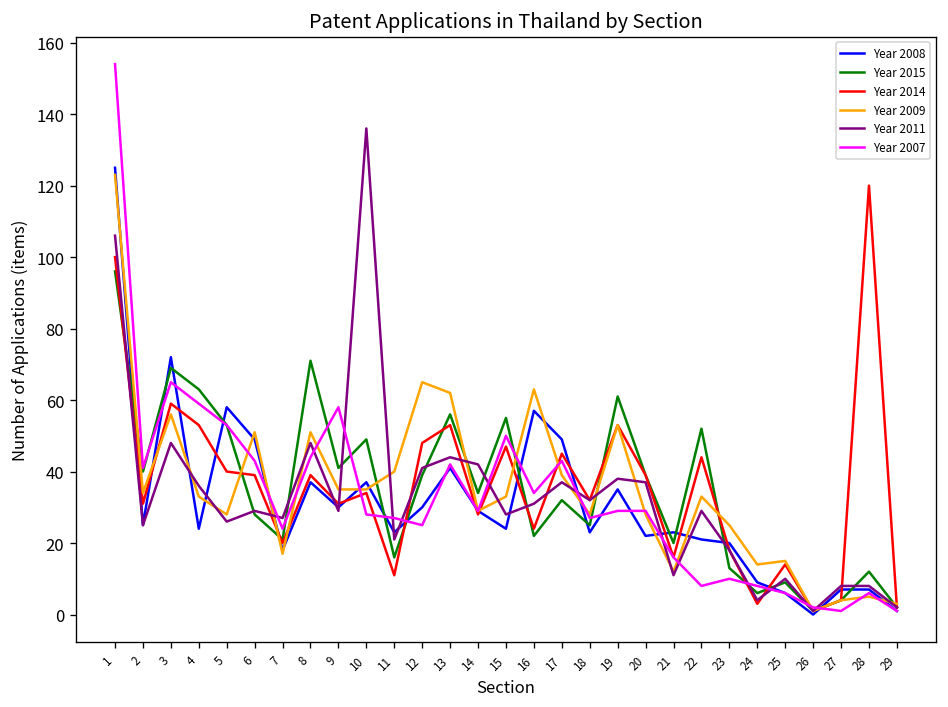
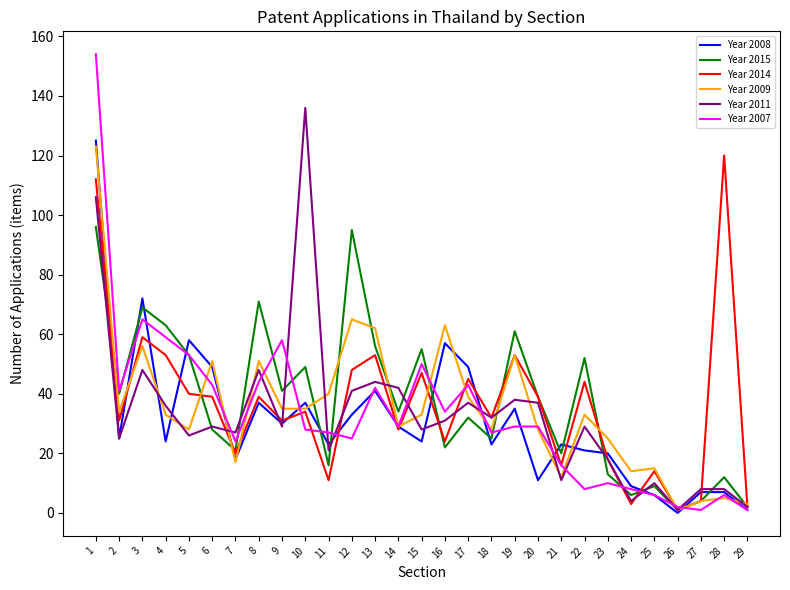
  {
    "Year 2008": {
      "1": 125,
      "3": 72,
      "4": 24,
      "5": 58,
      "6": 49,
      "7": 18,
      "8": 37,
      "9": 30,
      "10": 37,
      "11": 23,
-     "12": 30,
+     "12": 33,
      "13": 41,
      "15": 24,
      "16": 57,
      "17": 49,
      "18": 23,
      "19": 35,
-     "20": 22,
+     "20": 11,
      "21": 23,
      "22": 21,
      "23": 20,
      "24": 9,
      "26": 0,
      "27": 7,
      "28": 7
    },
    "Year 2015": {
      "1": 96,
      "2": 40,
      "3": 69,
      "4": 63,
      "6": 28,
      "7": 21,
      "8": 71,
      "9": 41,
      "10": 49,
      "11": 16,
-     "12": 39,
+     "12": 95,
      "13": 56,
      "14": 34,
      "15": 55,
      "16": 22,
      "17": 32,
      "18": 25,
      "19": 61,
      "21": 20,
      "22": 52,
      "23": 13,
      "24": 6,
      "25": 9,
      "28": 12
    },
    "Year 2014": {
-     "1": 100,
+     "1": 112,
      "2": 31,
      "3": 59,
      "4": 53,
      "5": 40,
      "6": 39,
      "7": 20,
      "8": 39,
      "9": 31,
      "10": 34,
      "11": 11,
      "12": 48,
      "13": 53,
      "14": 28,
      "15": 47,
      "16": 24,
      "17": 45,
      "22": 44,
      "24": 3,
      "25": 14,
      "28": 120
    },
    "Year 2009": {
      "1": 123,
      "2": 34,
      "3": 56,
      "4": 33,
      "5": 28,
      "6": 51,
      "7": 17,
      "8": 51,
      "9": 35,
      "10": 35,
      "11": 40,
      "12": 65,
      "13": 62,
      "15": 33,
      "16": 63,
      "17": 39,
      "18": 28,
      "20": 28,
      "21": 12,
      "22": 33,
      "23": 25,
      "24": 14,
      "25": 15,
      "28": 5,
      "29": 3
    },
    "Year 2011": {
      "1": 106,
      "3": 48,
      "4": 36,
      "5": 26,
      "6": 29,
      "7": 27,
      "8": 48,
      "9": 29,
      "10": 136,
      "11": 21,
      "12": 41,
      "13": 44,
      "14": 42,
      "15": 28,
      "16": 31,
      "17": 37,
      "19": 38,
      "20": 37,
      "21": 11,
      "22": 29,
      "24": 4,
      "25": 10,
      "27": 8,
      "28": 8
    },
    "Year 2007": {
      "1": 154,
      "2": 41,
      "3": 65,
      "4": 59,
      "6": 43,
      "7": 24,
      "8": 44,
      "9": 58,
      "10": 28,
      "11": 27,
      "12": 25,
      "13": 42,
      "15": 50,
      "16": 34,
      "17": 43,
      "18": 27,
      "19": 29,
      "20": 29,
      "22": 8,
      "23": 10,
      "24": 8,
      "26": 2,
      "27": 1,
      "28": 6
    }
  }
